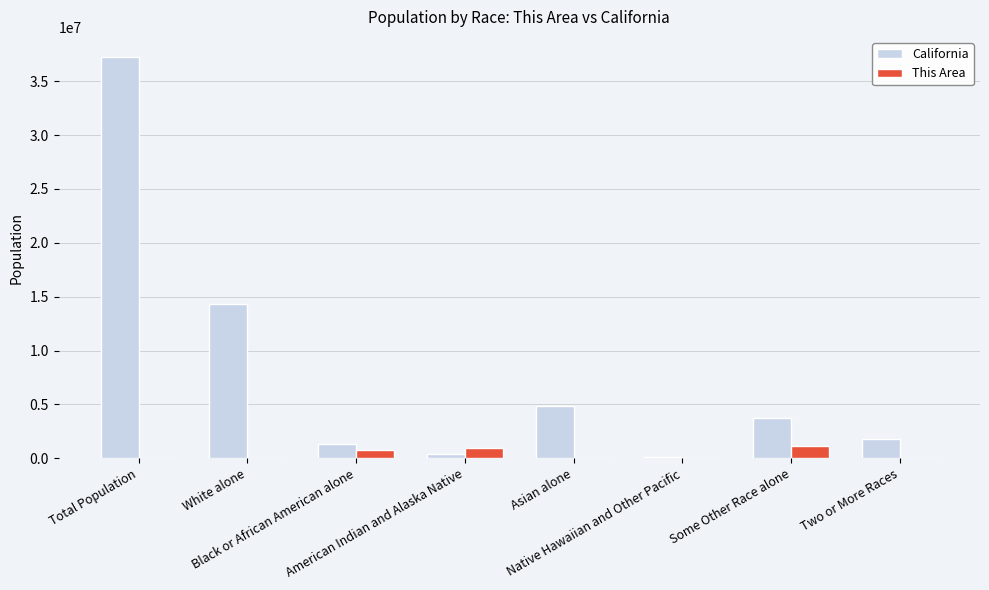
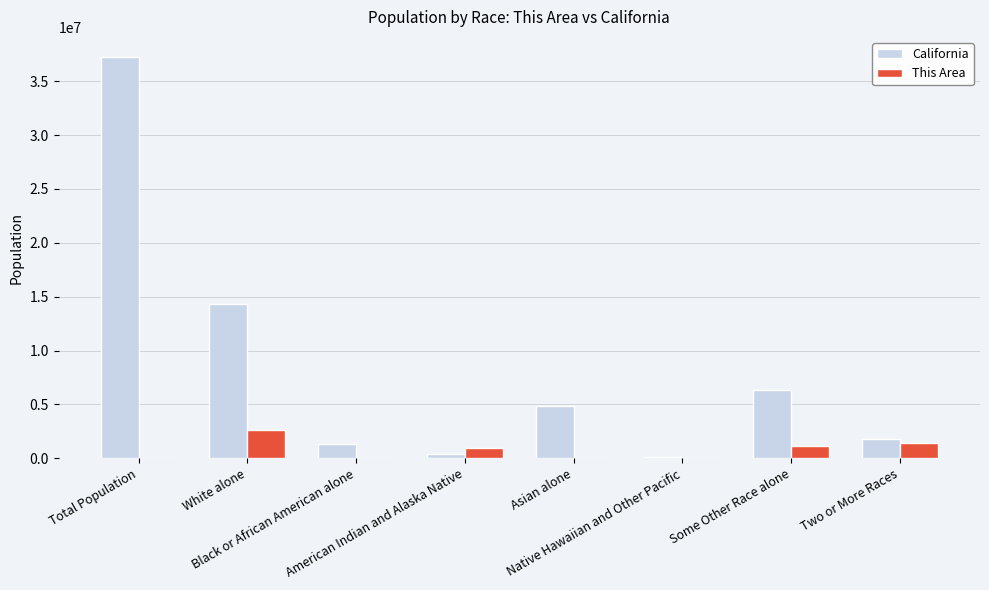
  {
    "California": {
      "Total Population": 37300000,
      "White alone": 14300000,
      "Black or African American alone": 1300000,
      "American Indian and Alaska Native": 400000,
      "Asian alone": 4900000,
-     "Some Other Race alone": 3700000,
+     "Some Other Race alone": 6300000,
      "Two or More Races": 1800000
    },
    "This Area": {
-     "White alone": 0,
-     "Black or African American alone": 800000,
+     "White alone": 2700000,
+     "Black or African American alone": 0,
      "American Indian and Alaska Native": 1000000,
      "Some Other Race alone": 1100000,
-     "Two or More Races": 0
+     "Two or More Races": 1400000
    }
  }
